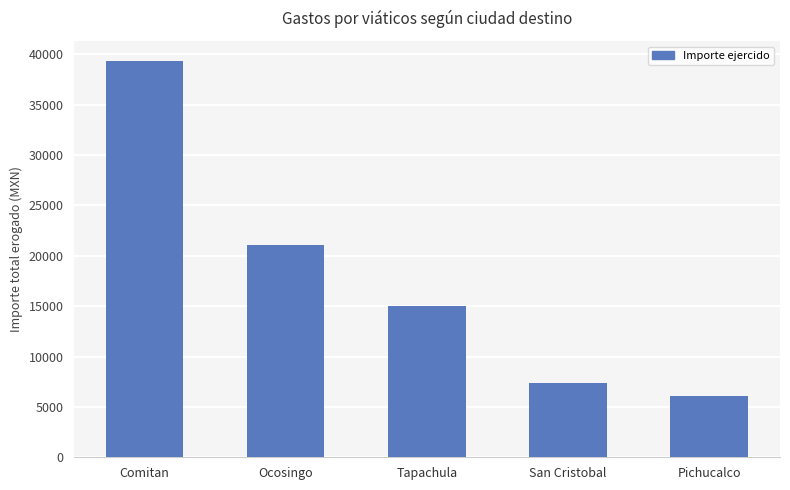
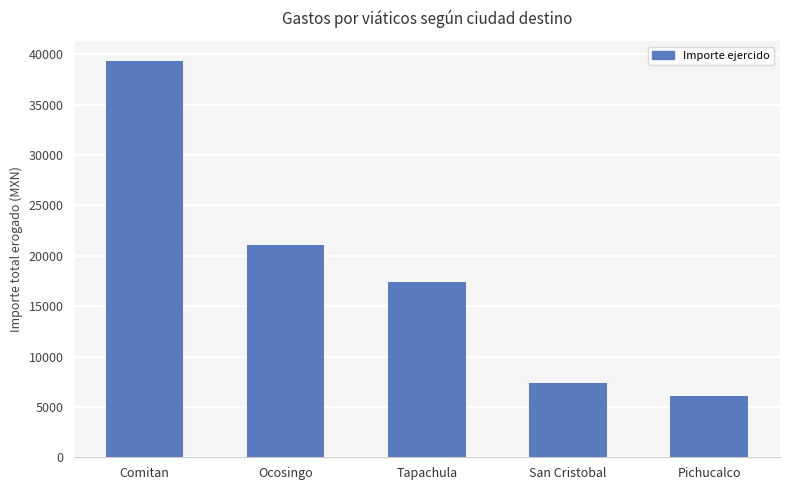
  {
    "Comitan": 39400,
    "Ocosingo": 21000,
-   "Tapachula": 15100,
+   "Tapachula": 17400,
    "San Cristobal": 7400,
    "Pichucalco": 6100
  }
